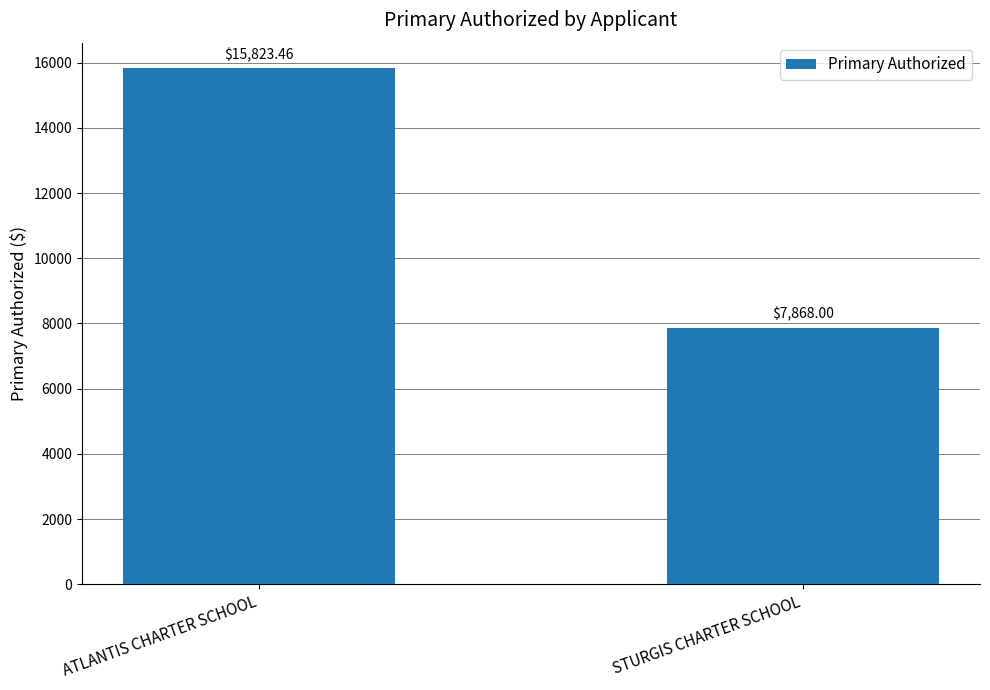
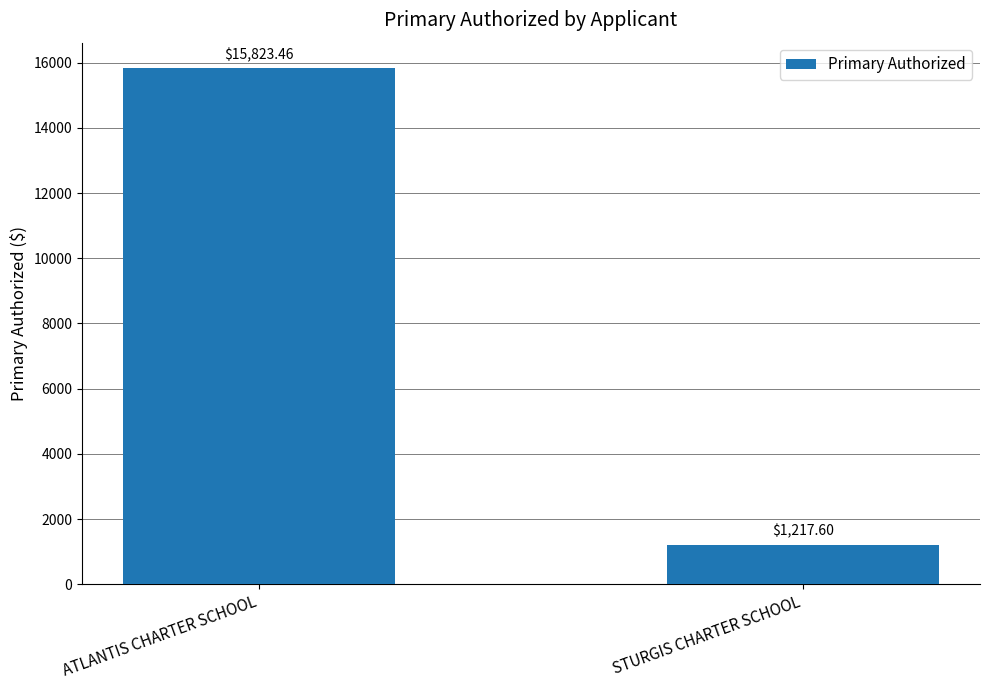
  {
    "ATLANTIS CHARTER SCHOOL": "$15,823.46",
-   "STURGIS CHARTER SCHOOL": "$7,868.00"
+   "STURGIS CHARTER SCHOOL": "$1,217.60"
  }
